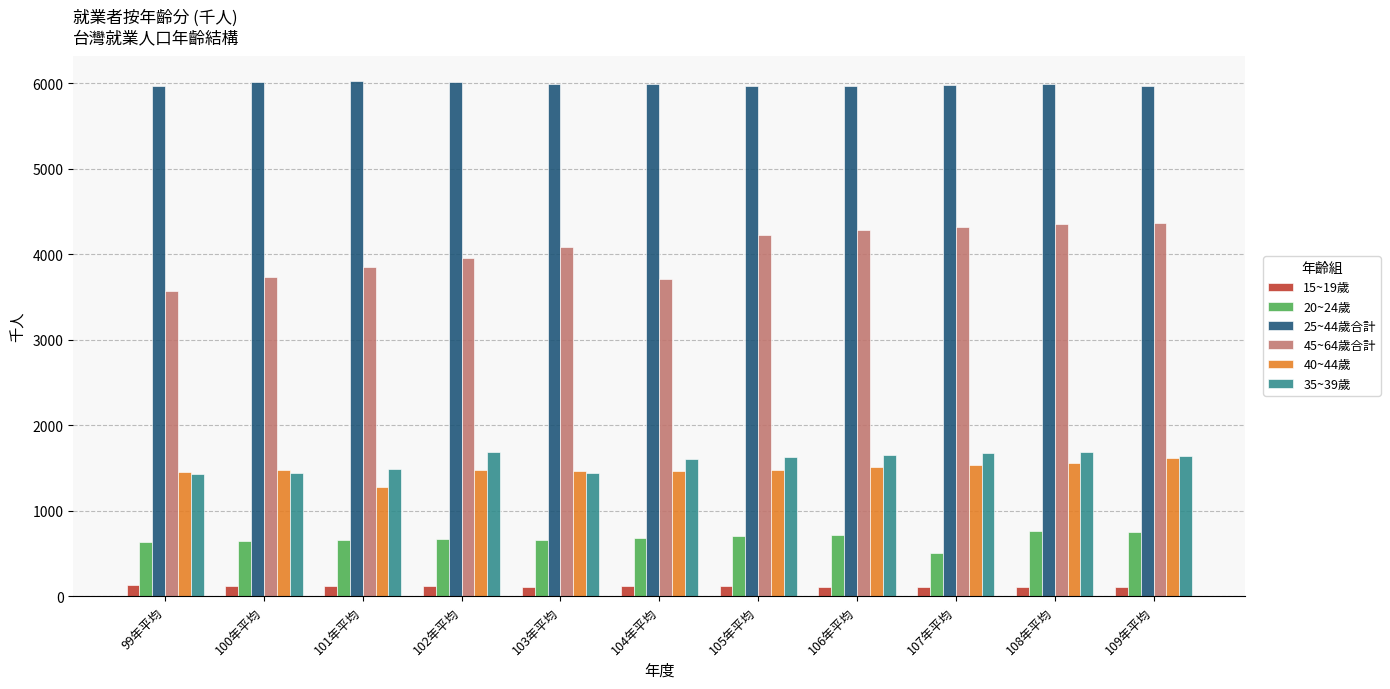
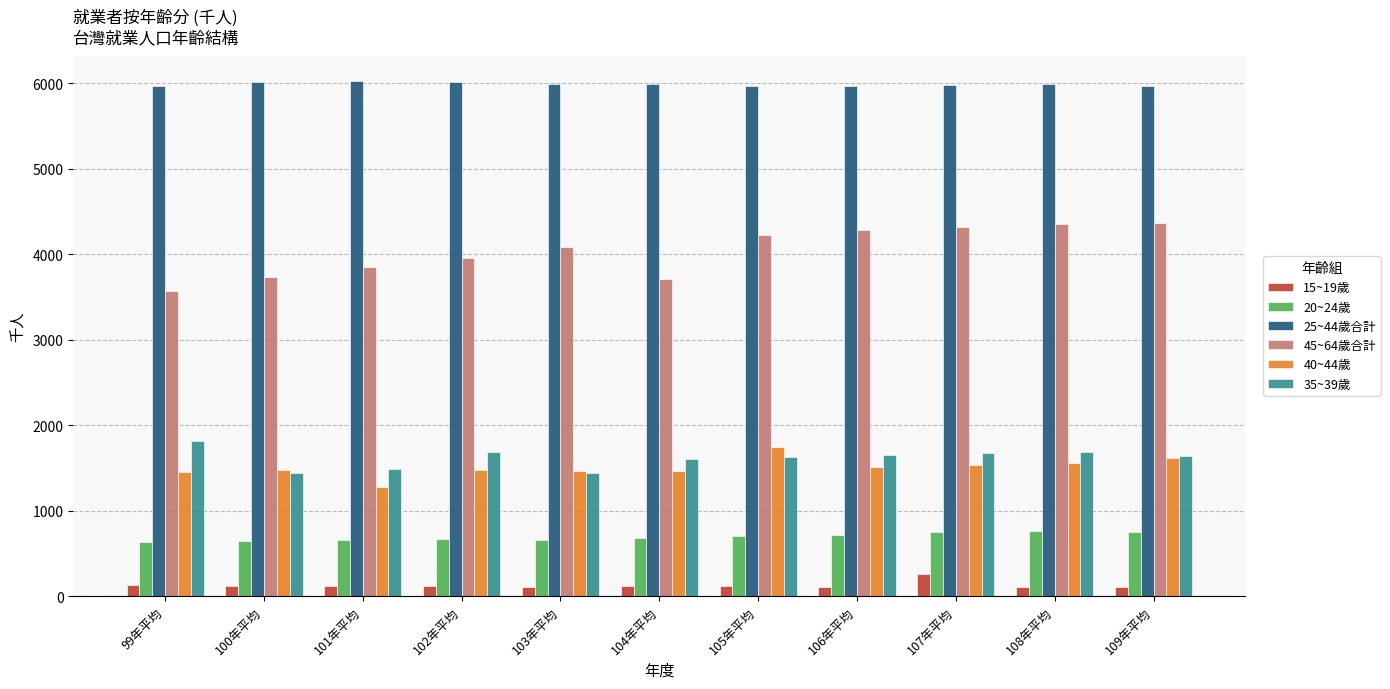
  {
    "15~19歲": {
      "99年平均": 100,
      "100年平均": 100,
      "101年平均": 100,
      "102年平均": 100,
      "103年平均": 100,
      "104年平均": 100,
      "105年平均": 100,
      "106年平均": 100,
-     "107年平均": 100,
+     "107年平均": 300,
      "108年平均": 100,
      "109年平均": 100
    },
    "20~24歲": {
      "99年平均": 600,
      "100年平均": 600,
      "101年平均": 700,
      "102年平均": 700,
      "103年平均": 700,
      "104年平均": 700,
      "105年平均": 700,
      "106年平均": 700,
-     "107年平均": 500,
+     "107年平均": 700,
      "108年平均": 800,
      "109年平均": 700
    },
    "25~44歲合計": {
      "99年平均": 6000,
      "100年平均": 6000,
      "101年平均": 6000,
      "102年平均": 6000,
      "103年平均": 6000,
      "104年平均": 6000,
      "105年平均": 6000,
      "106年平均": 6000,
      "107年平均": 6000,
      "108年平均": 6000,
      "109年平均": 6000
    },
    "45~64歲合計": {
      "99年平均": 3600,
      "100年平均": 3700,
      "101年平均": 3900,
      "102年平均": 4000,
      "103年平均": 4100,
      "104年平均": 3700,
      "105年平均": 4200,
      "106年平均": 4300,
      "107年平均": 4300,
      "108年平均": 4400,
      "109年平均": 4400
    },
    "40~44歲": {
      "99年平均": 1500,
      "100年平均": 1500,
      "101年平均": 1300,
      "102年平均": 1500,
      "103年平均": 1500,
      "104年平均": 1500,
-     "105年平均": 1500,
+     "105年平均": 1800,
      "106年平均": 1500,
      "107年平均": 1500,
      "108年平均": 1600,
      "109年平均": 1600
    },
    "35~39歲": {
-     "99年平均": 1400,
+     "99年平均": 1800,
      "100年平均": 1400,
      "101年平均": 1500,
      "102年平均": 1700,
      "103年平均": 1400,
      "104年平均": 1600,
      "105年平均": 1600,
      "106年平均": 1700,
      "107年平均": 1700,
      "108年平均": 1700,
      "109年平均": 1600
    }
  }
